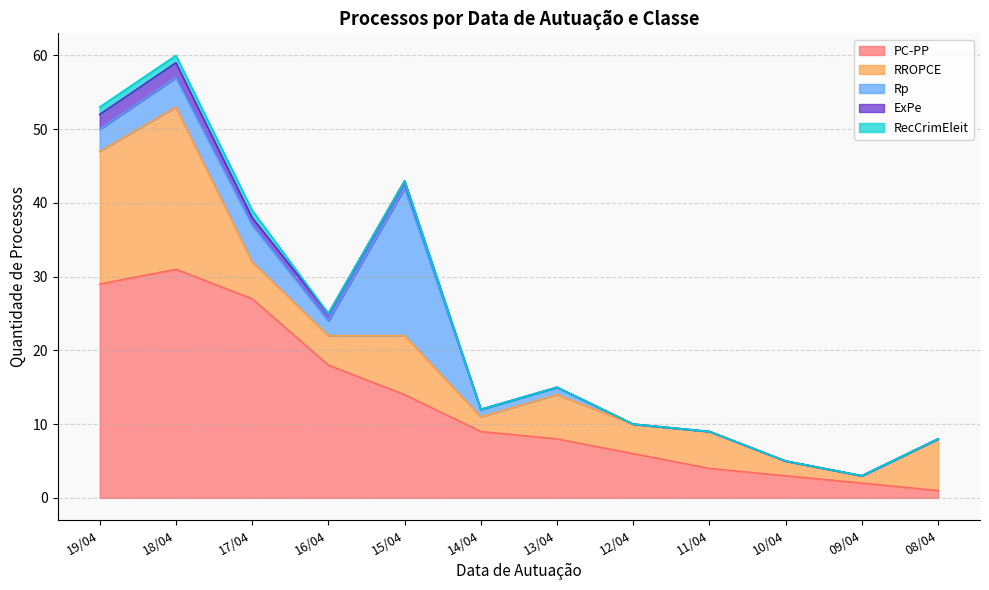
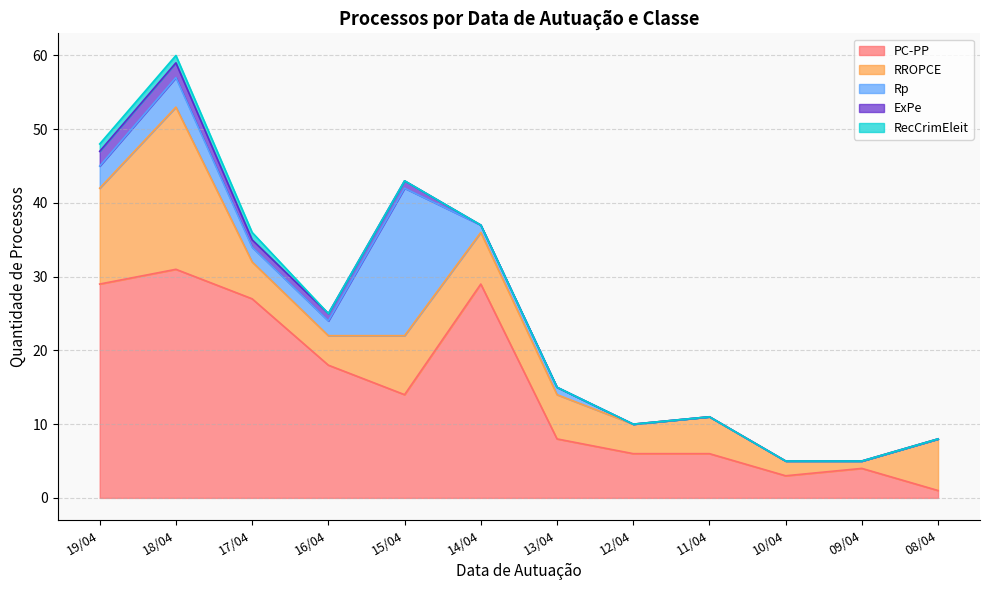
  {
    "PC-PP": {
      "19/04": 29,
      "18/04": 31,
      "17/04": 27,
      "16/04": 18,
      "15/04": 14,
-     "14/04": 9,
+     "14/04": 29,
      "13/04": 8,
      "12/04": 6,
-     "11/04": 4,
+     "11/04": 6,
      "10/04": 3,
-     "09/04": 2,
+     "09/04": 4,
      "08/04": 1
    },
    "RROPCE": {
-     "19/04": 18,
+     "19/04": 13,
      "18/04": 22,
      "17/04": 5,
      "16/04": 4,
      "15/04": 8,
-     "14/04": 2,
+     "14/04": 7,
      "13/04": 6
    },
    "Rp": {
      "19/04": 3,
      "18/04": 4,
-     "17/04": 5,
+     "17/04": 2,
      "16/04": 2,
      "15/04": 20
    },
    "ExPe": {
      "19/04": 2,
      "18/04": 2,
      "17/04": 1
    },
    "RecCrimEleit": {
      "19/04": 1,
      "18/04": 1,
      "17/04": 1
    }
  }
